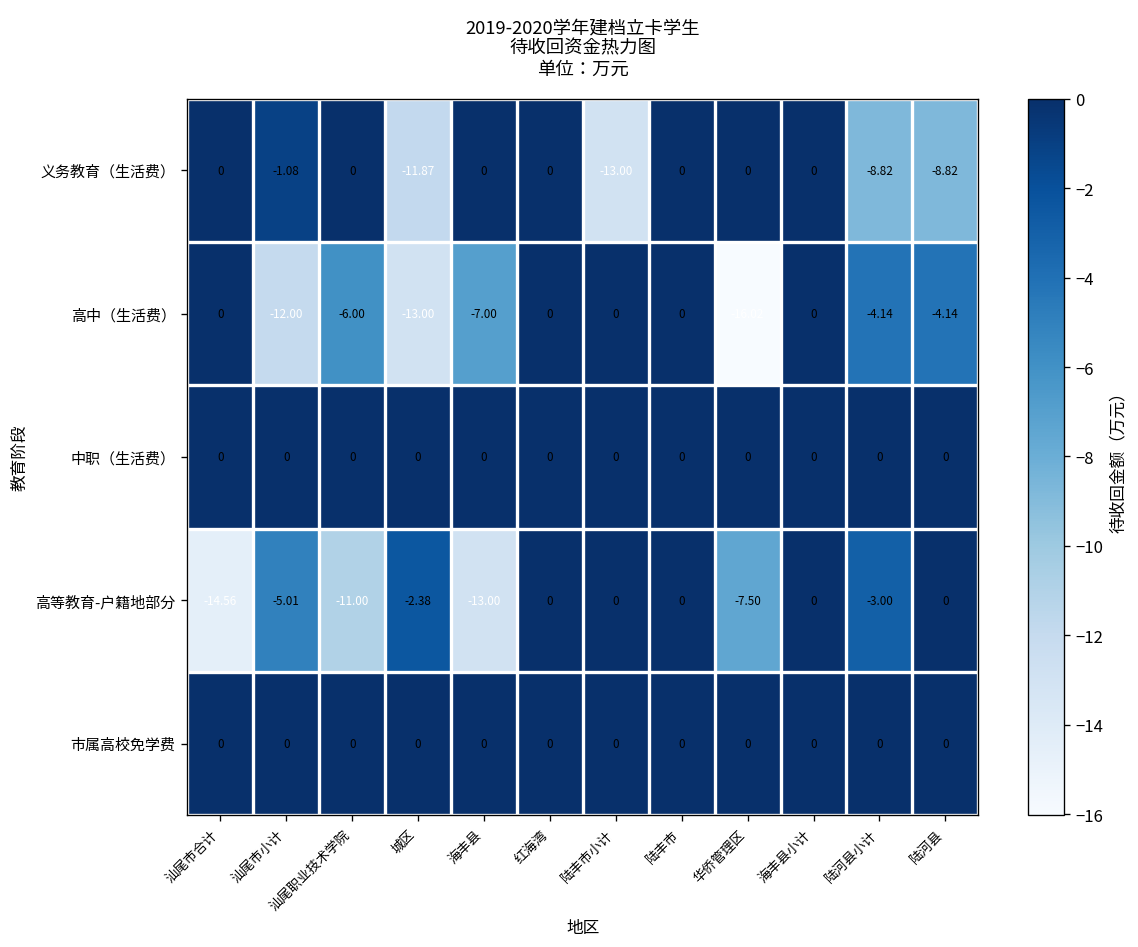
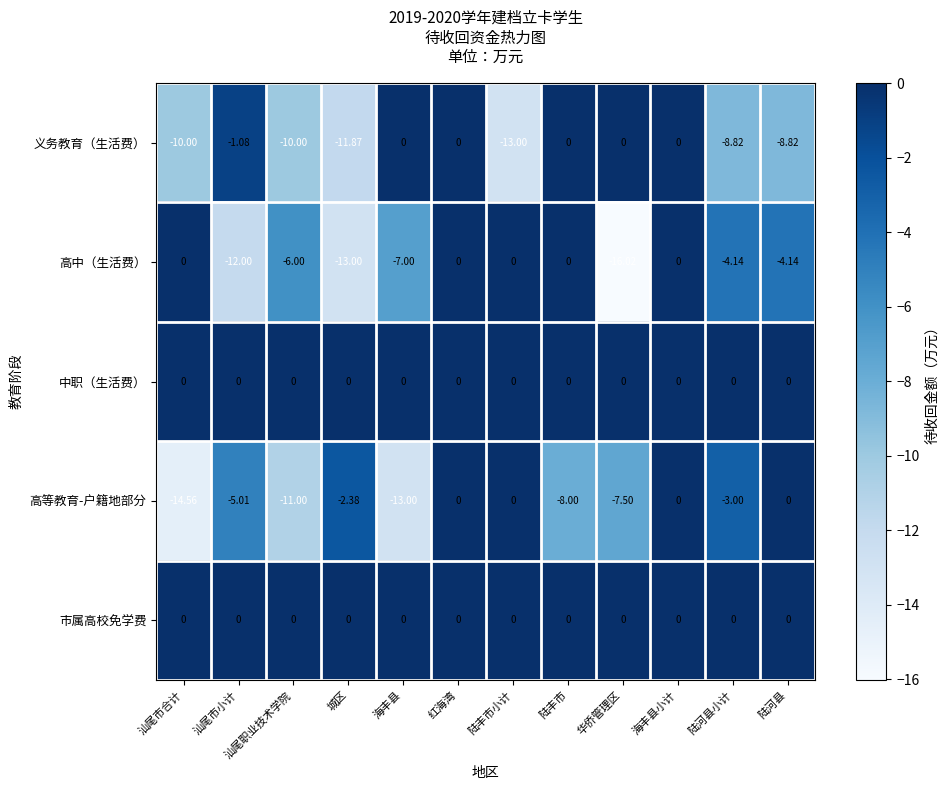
  {
    "义务教育（生活费）": {
-     "汕尾市合计": 0,
+     "汕尾市合计": -10.00,
      "汕尾市小计": -1.08,
-     "汕尾职业技术学院": 0,
+     "汕尾职业技术学院": -10.00,
      "城区": -11.87,
      "海丰县": 0,
      "红海湾": 0,
      "陆丰市": 0,
      "华侨管理区": 0,
      "海丰县小计": 0,
      "陆河县小计": -8.82,
      "陆河县": -8.82
    },
    "高中（生活费）": {
      "汕尾市合计": 0,
      "汕尾市小计": -12.00,
      "汕尾职业技术学院": -6.00,
      "海丰县": -7.00,
      "红海湾": 0,
      "陆丰市小计": 0,
      "陆丰市": 0,
      "海丰县小计": 0,
      "陆河县小计": -4.14,
      "陆河县": -4.14
    },
    "中职（生活费）": {
      "汕尾市合计": 0,
      "汕尾市小计": 0,
      "汕尾职业技术学院": 0,
      "城区": 0,
      "海丰县": 0,
      "红海湾": 0,
      "陆丰市小计": 0,
      "陆丰市": 0,
      "华侨管理区": 0,
      "海丰县小计": 0,
      "陆河县小计": 0,
      "陆河县": 0
    },
    "高等教育-户籍地部分": {
      "汕尾市小计": -5.01,
      "汕尾职业技术学院": -11.00,
      "城区": -2.38,
      "红海湾": 0,
      "陆丰市小计": 0,
-     "陆丰市": 0,
+     "陆丰市": -8.00,
      "华侨管理区": -7.50,
      "海丰县小计": 0,
      "陆河县小计": -3.00,
      "陆河县": 0
    },
    "市属高校免学费": {
      "汕尾市合计": 0,
      "汕尾市小计": 0,
      "汕尾职业技术学院": 0,
      "城区": 0,
      "海丰县": 0,
      "红海湾": 0,
      "陆丰市小计": 0,
      "陆丰市": 0,
      "华侨管理区": 0,
      "海丰县小计": 0,
      "陆河县小计": 0,
      "陆河县": 0
    }
  }
